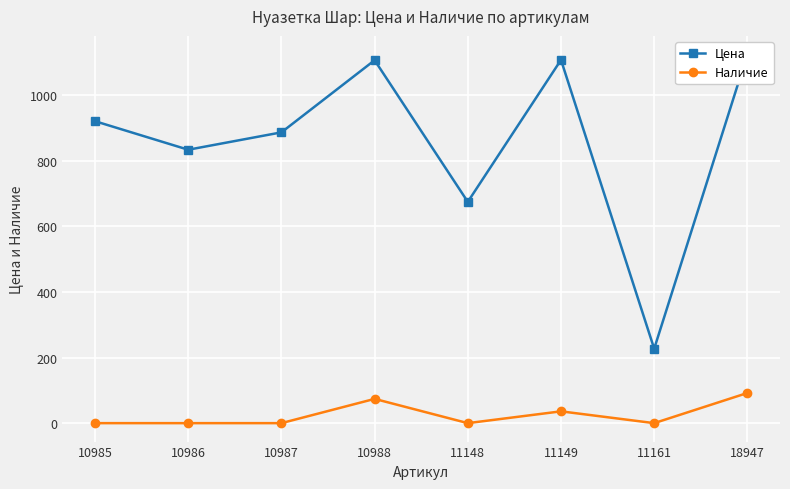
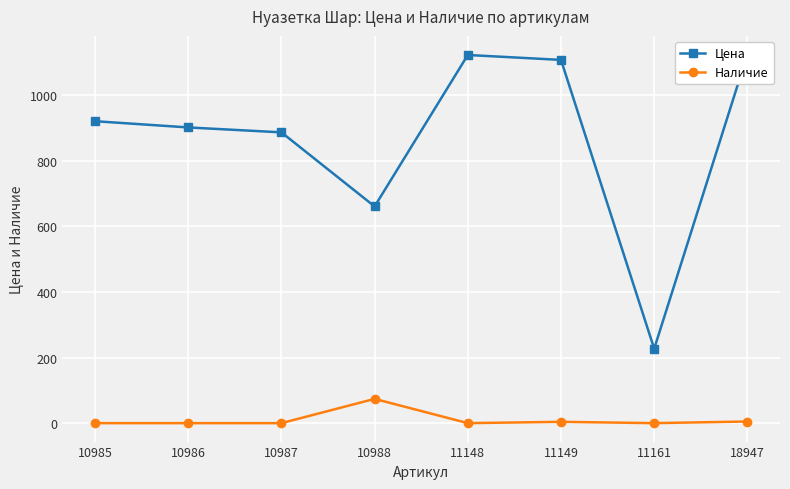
  {
    "Цена": {
      "10985": 920,
-     "10986": 830,
+     "10986": 900,
      "10987": 890,
-     "10988": 1110,
-     "11148": 680,
+     "10988": 660,
+     "11148": 1120,
      "11149": 1110,
      "11161": 230
    },
    "Наличие": {
      "10985": 0,
      "10986": 0,
      "10987": 0,
      "10988": 70,
      "11148": 0,
-     "11149": 40,
+     "11149": 0,
      "11161": 0,
-     "18947": 90
+     "18947": 10
    }
  }
